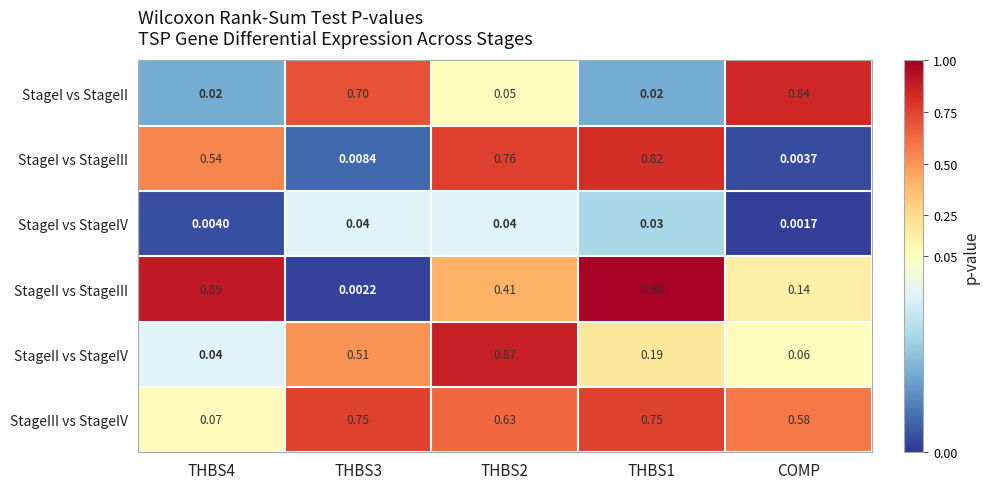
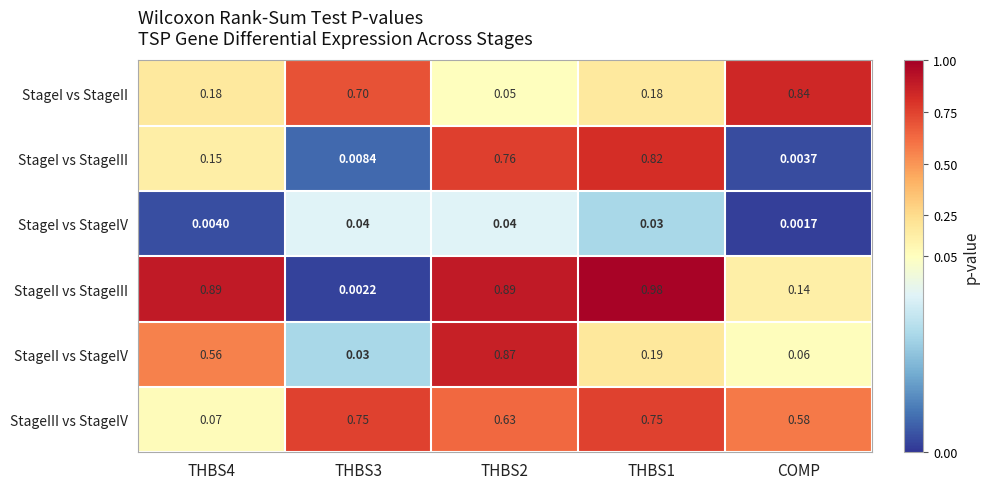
  {
    "StageI vs StageII": {
-     "THBS4": 0.02,
+     "THBS4": 0.18,
      "THBS3": 0.70,
      "THBS2": 0.05,
-     "THBS1": 0.02,
+     "THBS1": 0.18,
      "COMP": 0.84
    },
    "StageI vs StageIII": {
-     "THBS4": 0.54,
+     "THBS4": 0.15,
      "THBS3": 0.0084,
      "THBS2": 0.76,
      "THBS1": 0.82,
      "COMP": 0.0037
    },
    "StageI vs StageIV": {
      "THBS4": 0.0040,
      "THBS3": 0.04,
      "THBS2": 0.04,
      "THBS1": 0.03,
      "COMP": 0.0017
    },
    "StageII vs StageIII": {
      "THBS4": 0.89,
      "THBS3": 0.0022,
-     "THBS2": 0.41,
+     "THBS2": 0.89,
      "THBS1": 0.98,
      "COMP": 0.14
    },
    "StageII vs StageIV": {
-     "THBS4": 0.04,
-     "THBS3": 0.51,
+     "THBS4": 0.56,
+     "THBS3": 0.03,
      "THBS2": 0.87,
      "THBS1": 0.19,
      "COMP": 0.06
    },
    "StageIII vs StageIV": {
      "THBS4": 0.07,
      "THBS3": 0.75,
      "THBS2": 0.63,
      "THBS1": 0.75,
      "COMP": 0.58
    }
  }
